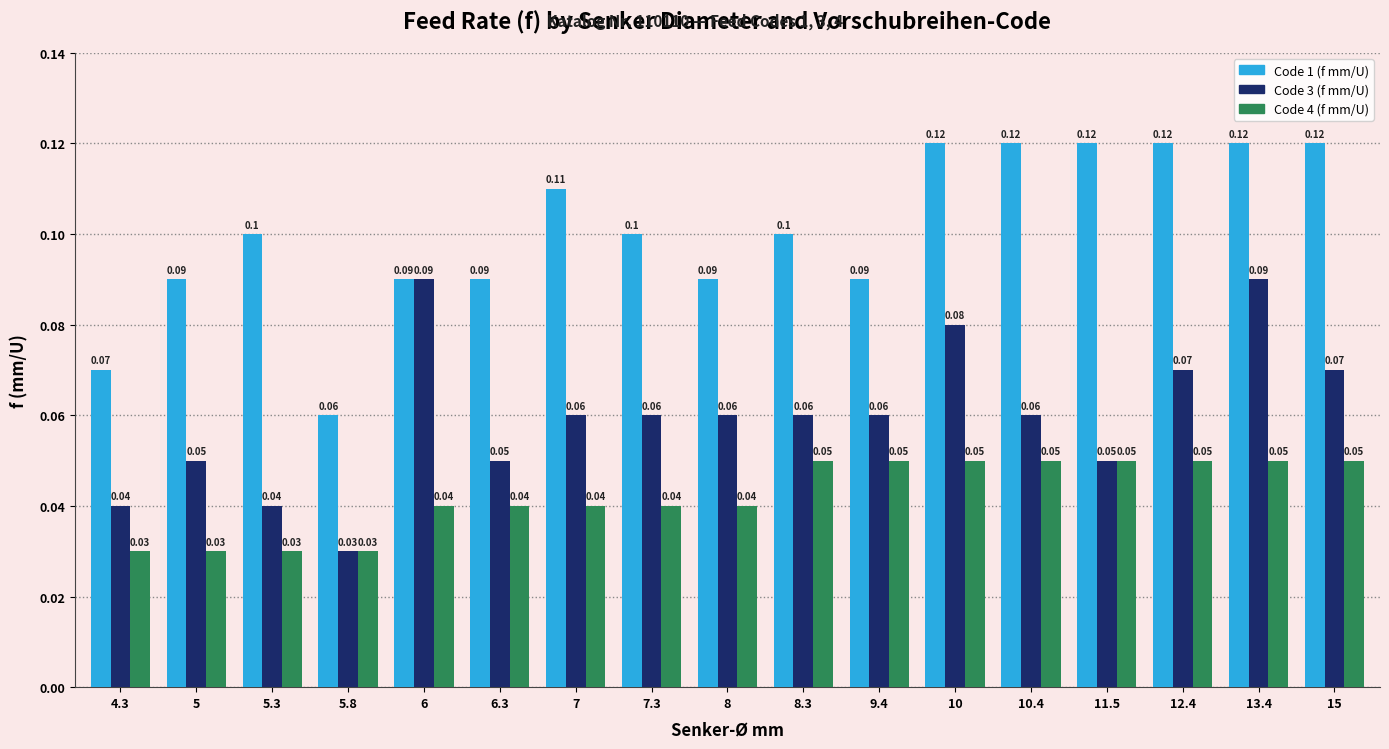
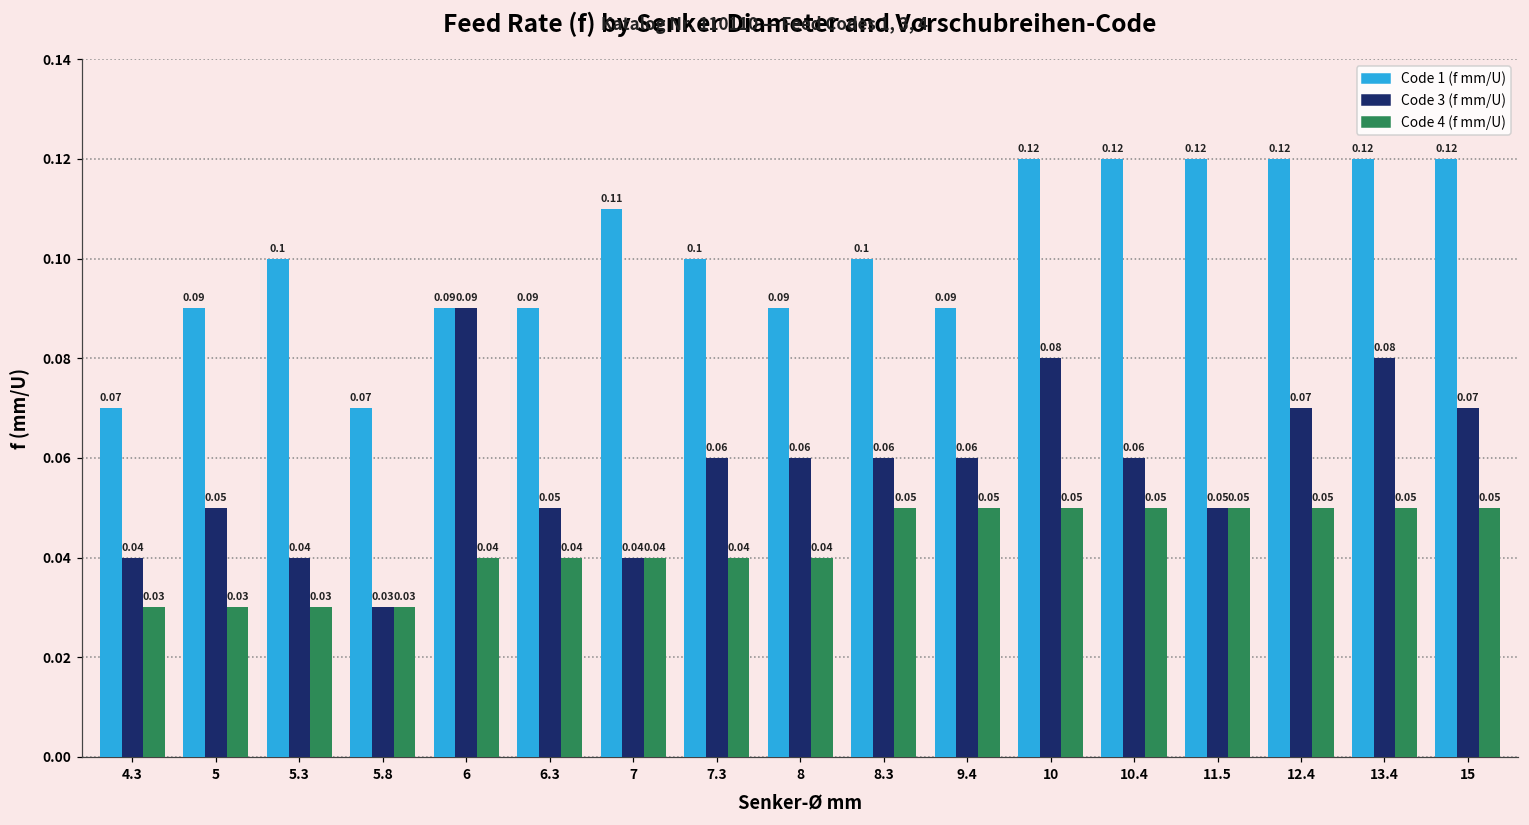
  {
    "Code 1 (f mm/U)": {
      "4.3": 0.07,
      "5": 0.09,
      "5.3": 0.1,
-     "5.8": 0.06,
+     "5.8": 0.07,
      "6": 0.09,
      "6.3": 0.09,
      "7": 0.11,
      "7.3": 0.1,
      "8": 0.09,
      "8.3": 0.1,
      "9.4": 0.09,
      "10": 0.12,
      "10.4": 0.12,
      "11.5": 0.12,
      "12.4": 0.12,
      "13.4": 0.12,
      "15": 0.12
    },
    "Code 3 (f mm/U)": {
      "4.3": 0.04,
      "5": 0.05,
      "5.3": 0.04,
      "5.8": 0.03,
      "6": 0.09,
      "6.3": 0.05,
-     "7": 0.06,
+     "7": 0.04,
      "7.3": 0.06,
      "8": 0.06,
      "8.3": 0.06,
      "9.4": 0.06,
      "10": 0.08,
      "10.4": 0.06,
      "11.5": 0.05,
      "12.4": 0.07,
-     "13.4": 0.09,
+     "13.4": 0.08,
      "15": 0.07
    },
    "Code 4 (f mm/U)": {
      "4.3": 0.03,
      "5": 0.03,
      "5.3": 0.03,
      "5.8": 0.03,
      "6": 0.04,
      "6.3": 0.04,
      "7": 0.04,
      "7.3": 0.04,
      "8": 0.04,
      "8.3": 0.05,
      "9.4": 0.05,
      "10": 0.05,
      "10.4": 0.05,
      "11.5": 0.05,
      "12.4": 0.05,
      "13.4": 0.05,
      "15": 0.05
    }
  }
